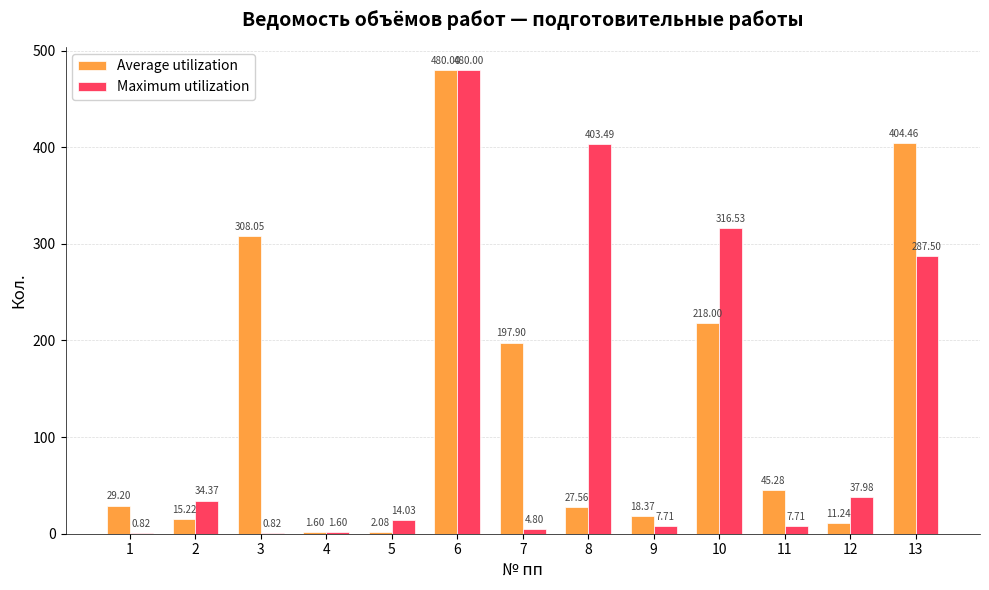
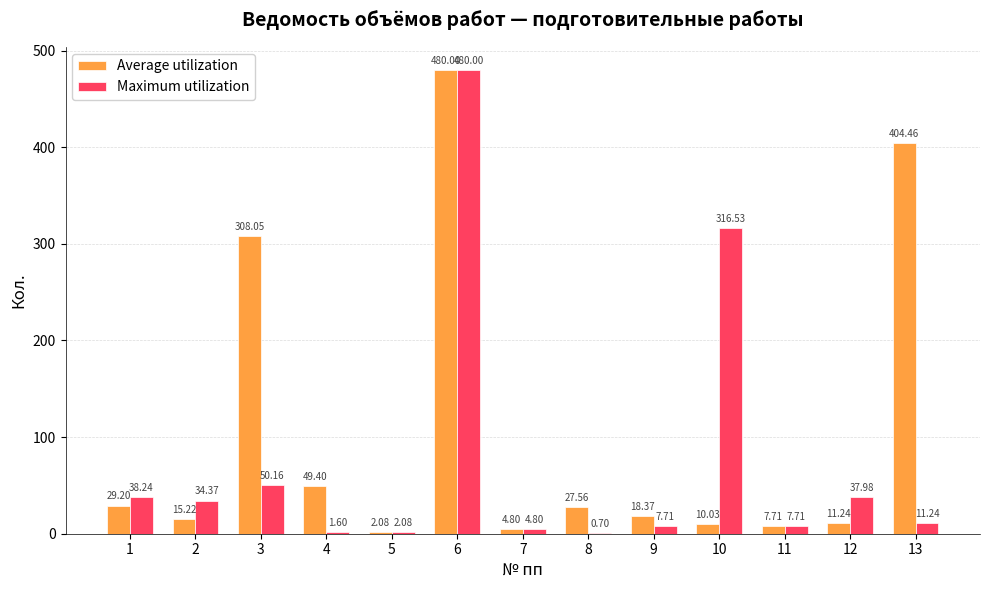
  {
    "Average utilization": {
      "1": 29.20,
      "2": 15.22,
      "3": 308.05,
-     "4": 1.60,
+     "4": 49.40,
      "5": 2.08,
-     "7": 197.90,
+     "7": 4.80,
      "8": 27.56,
      "9": 18.37,
-     "10": 218.00,
-     "11": 45.28,
+     "10": 10.03,
+     "11": 7.71,
      "12": 11.24,
      "13": 404.46
    },
    "Maximum utilization": {
-     "1": 0.82,
+     "1": 38.24,
      "2": 34.37,
-     "3": 0.82,
+     "3": 50.16,
      "4": 1.60,
-     "5": 14.03,
+     "5": 2.08,
      "7": 4.80,
-     "8": 403.49,
+     "8": 0.70,
      "9": 7.71,
      "10": 316.53,
      "11": 7.71,
      "12": 37.98,
-     "13": 287.50
+     "13": 11.24
    }
  }
